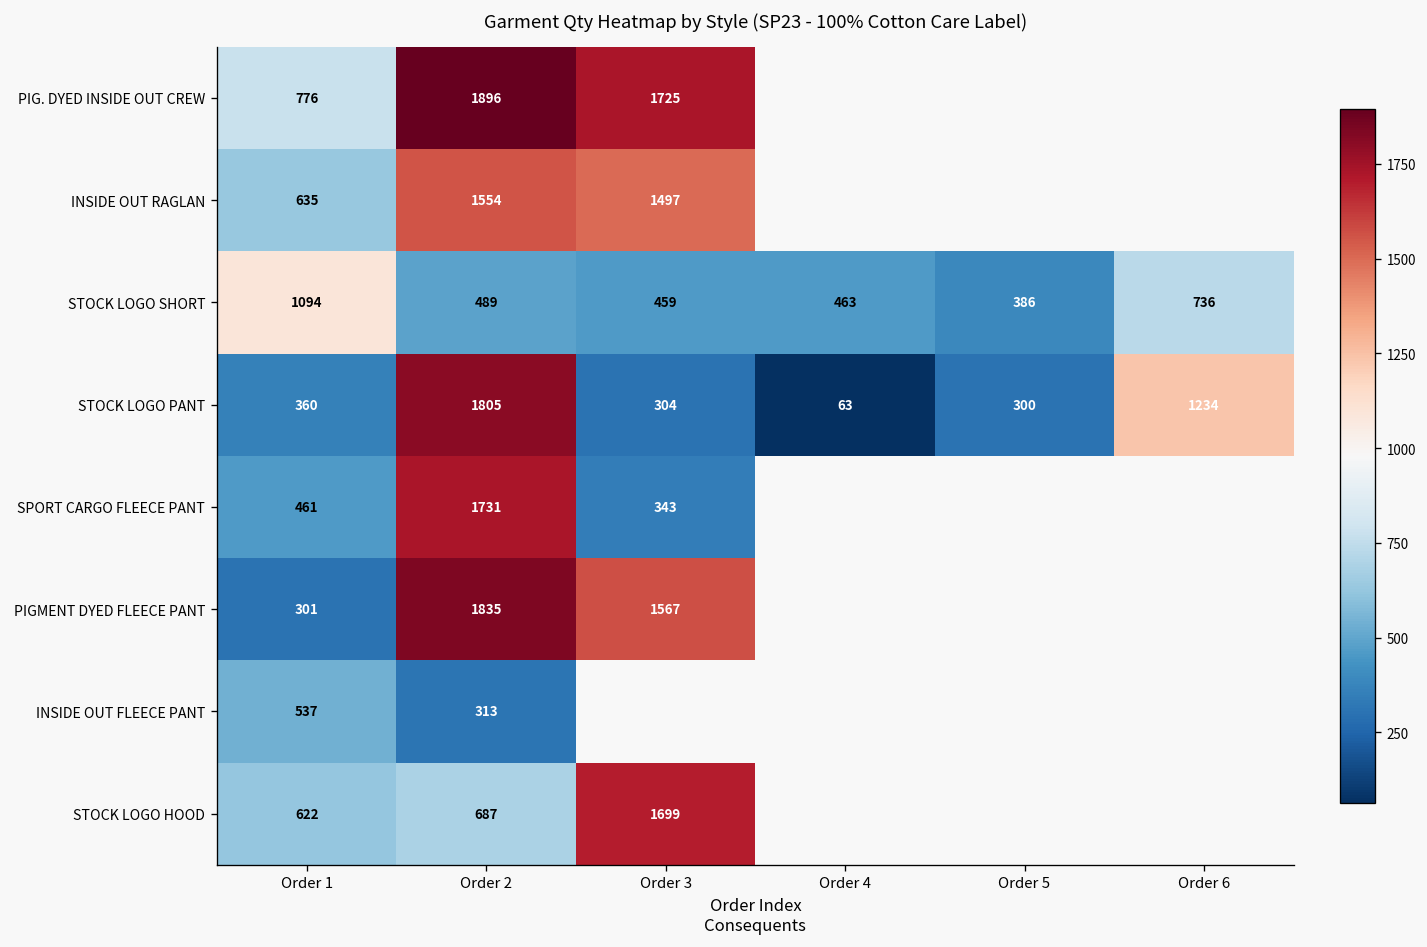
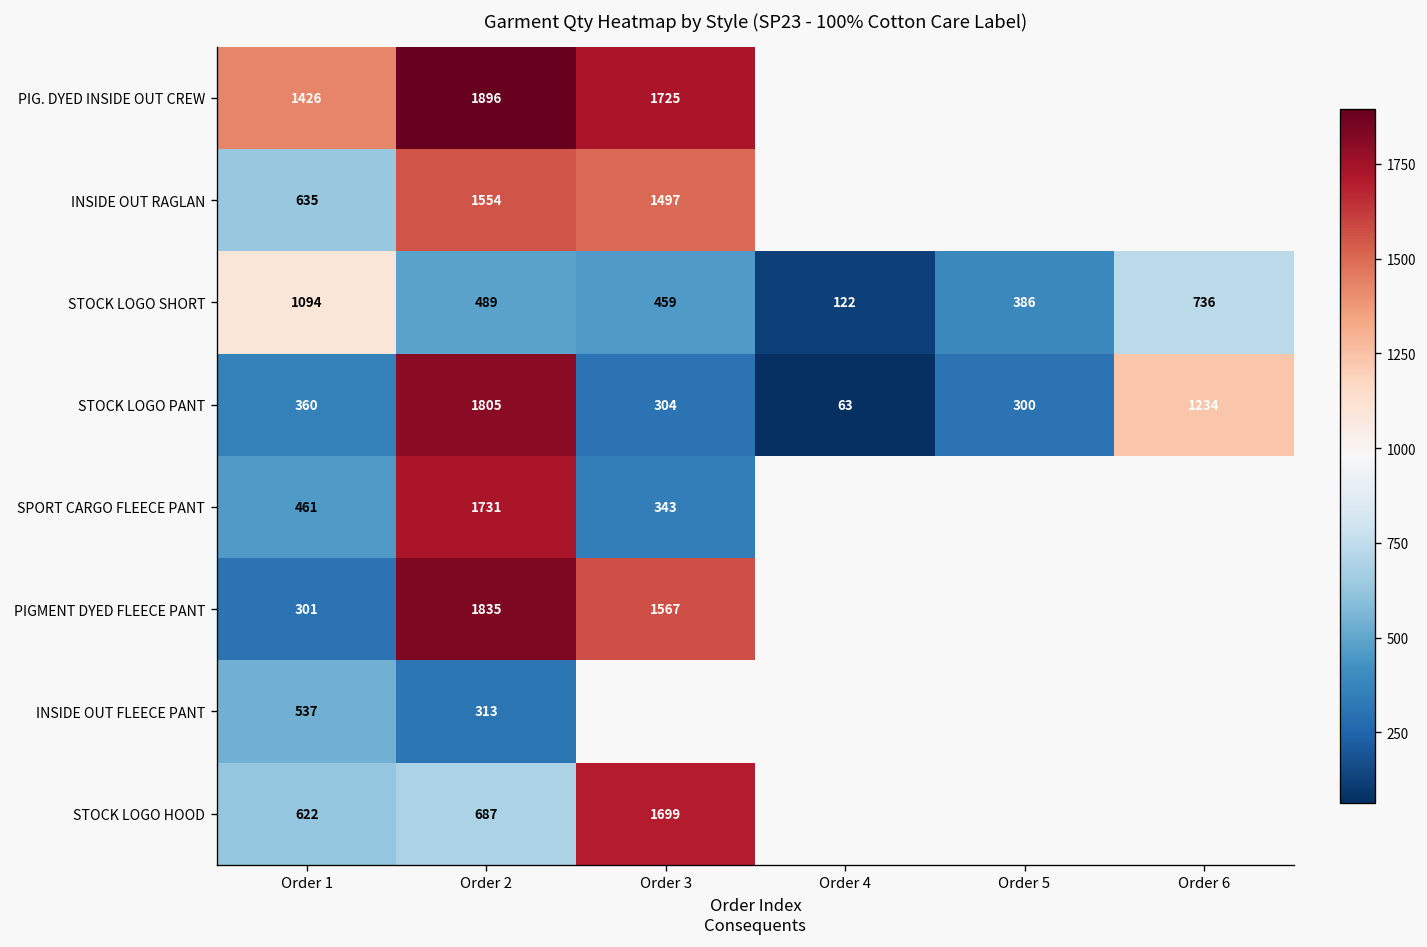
  {
    "PIG. DYED INSIDE OUT CREW": {
-     "Order 1": 776,
+     "Order 1": 1426,
      "Order 2": 1896,
      "Order 3": 1725
    },
    "INSIDE OUT RAGLAN": {
      "Order 1": 635,
      "Order 2": 1554,
      "Order 3": 1497
    },
    "STOCK LOGO SHORT": {
      "Order 1": 1094,
      "Order 2": 489,
      "Order 3": 459,
-     "Order 4": 463,
+     "Order 4": 122,
      "Order 5": 386,
      "Order 6": 736
    },
    "STOCK LOGO PANT": {
      "Order 1": 360,
      "Order 2": 1805,
      "Order 3": 304,
      "Order 4": 63,
      "Order 5": 300,
      "Order 6": 1234
    },
    "SPORT CARGO FLEECE PANT": {
      "Order 1": 461,
      "Order 2": 1731,
      "Order 3": 343
    },
    "PIGMENT DYED FLEECE PANT": {
      "Order 1": 301,
      "Order 2": 1835,
      "Order 3": 1567
    },
    "INSIDE OUT FLEECE PANT": {
      "Order 1": 537,
      "Order 2": 313
    },
    "STOCK LOGO HOOD": {
      "Order 1": 622,
      "Order 2": 687,
      "Order 3": 1699
    }
  }
